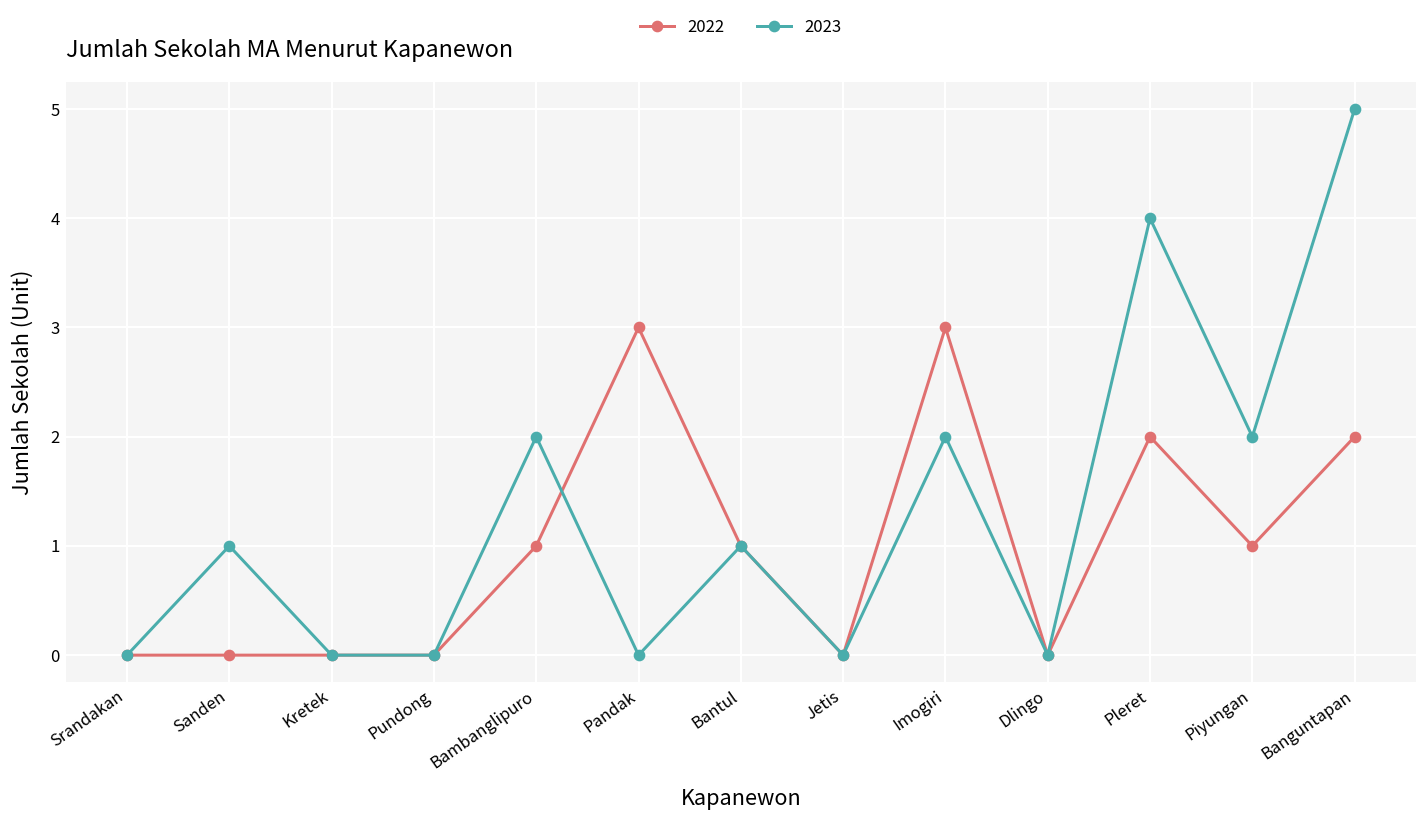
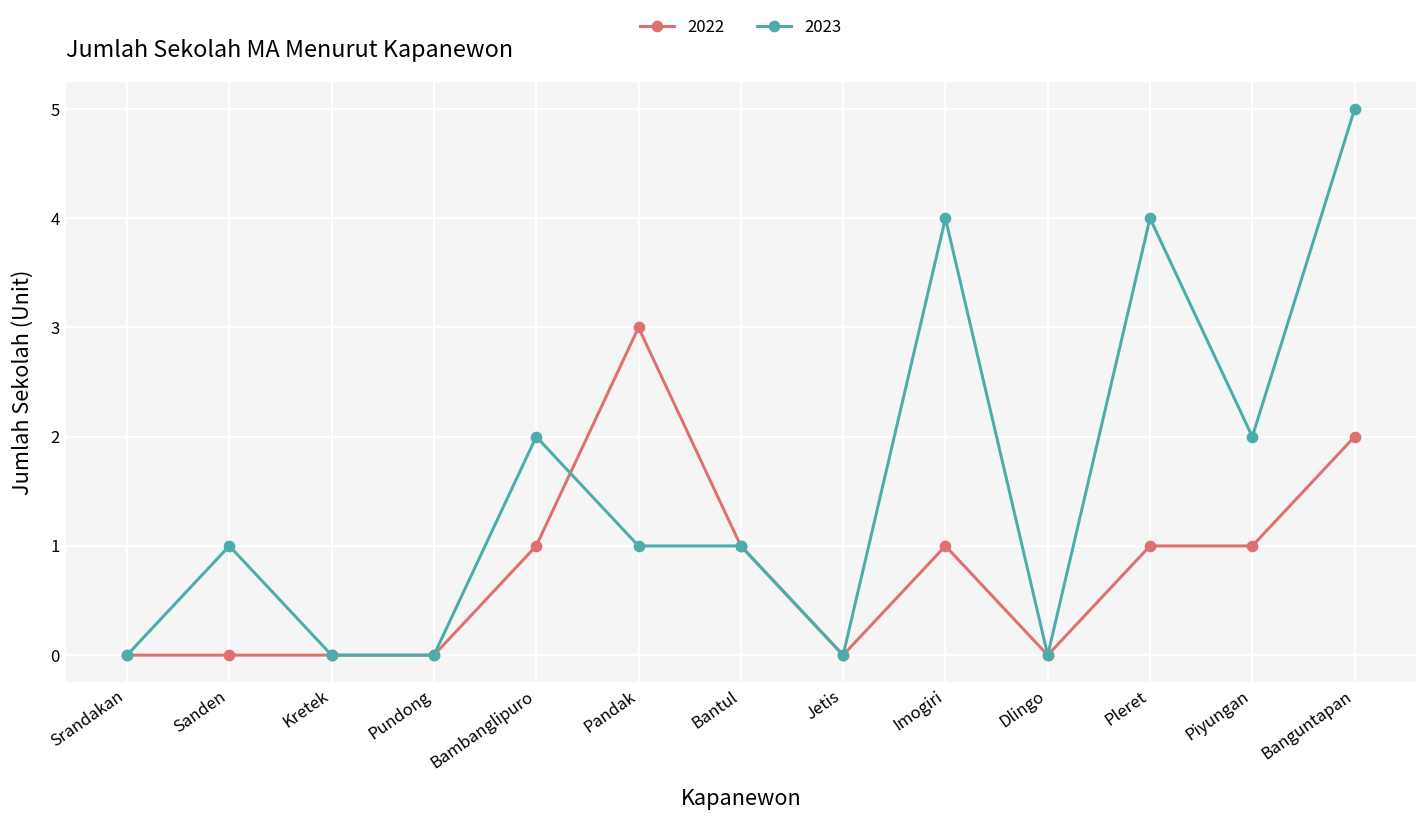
  {
    "2022": {
      "Sanden": 0,
      "Bambanglipuro": 1,
      "Pandak": 3,
-     "Imogiri": 3,
-     "Pleret": 2,
+     "Imogiri": 1,
+     "Pleret": 1,
      "Piyungan": 1,
      "Banguntapan": 2
    },
    "2023": {
      "Sanden": 1,
      "Bambanglipuro": 2,
-     "Pandak": 0,
-     "Imogiri": 2,
+     "Pandak": 1,
+     "Imogiri": 4,
      "Pleret": 4,
      "Piyungan": 2,
      "Banguntapan": 5
    }
  }
